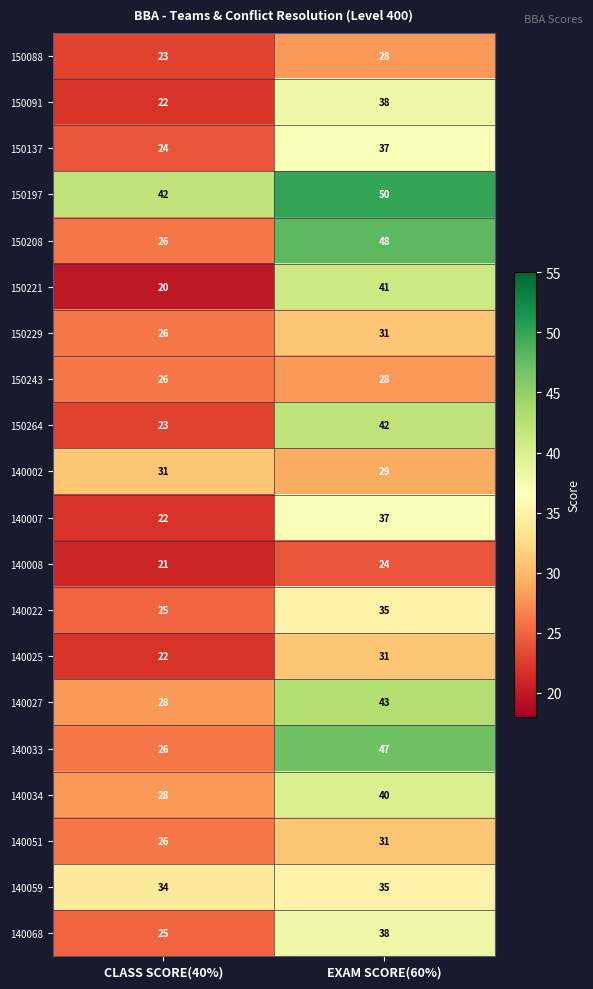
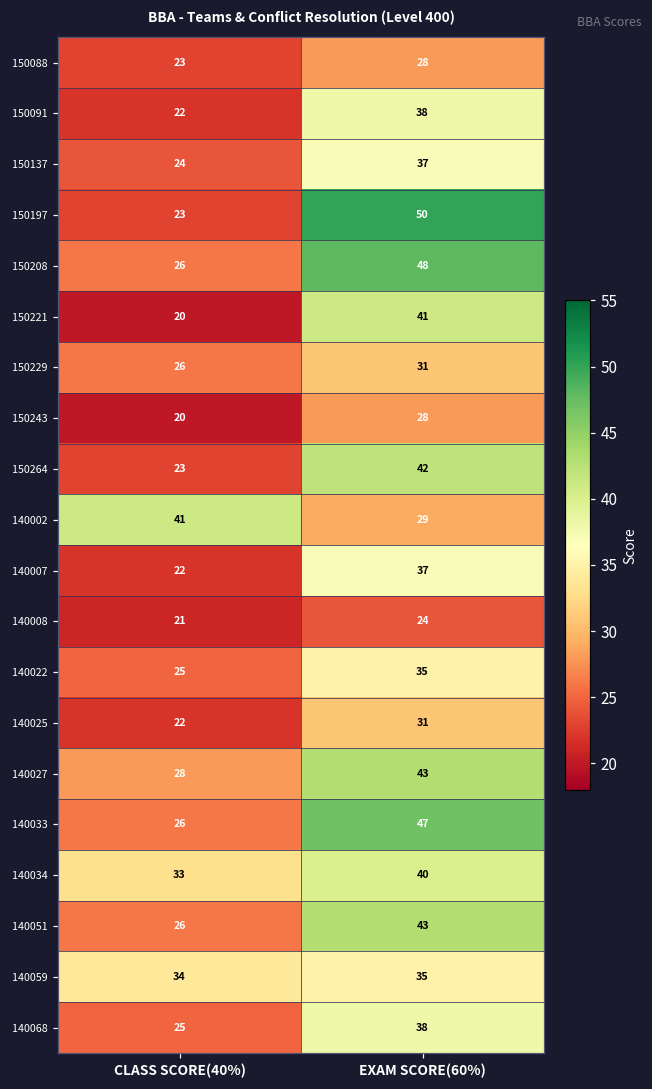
  {
    "150088": {
      "CLASS SCORE(40%)": 23,
      "EXAM SCORE(60%)": 28
    },
    "150091": {
      "CLASS SCORE(40%)": 22,
      "EXAM SCORE(60%)": 38
    },
    "150137": {
      "CLASS SCORE(40%)": 24,
      "EXAM SCORE(60%)": 37
    },
    "150197": {
-     "CLASS SCORE(40%)": 42,
+     "CLASS SCORE(40%)": 23,
      "EXAM SCORE(60%)": 50
    },
    "150208": {
      "CLASS SCORE(40%)": 26,
      "EXAM SCORE(60%)": 48
    },
    "150221": {
      "CLASS SCORE(40%)": 20,
      "EXAM SCORE(60%)": 41
    },
    "150229": {
      "CLASS SCORE(40%)": 26,
      "EXAM SCORE(60%)": 31
    },
    "150243": {
-     "CLASS SCORE(40%)": 26,
+     "CLASS SCORE(40%)": 20,
      "EXAM SCORE(60%)": 28
    },
    "150264": {
      "CLASS SCORE(40%)": 23,
      "EXAM SCORE(60%)": 42
    },
    "140002": {
-     "CLASS SCORE(40%)": 31,
+     "CLASS SCORE(40%)": 41,
      "EXAM SCORE(60%)": 29
    },
    "140007": {
      "CLASS SCORE(40%)": 22,
      "EXAM SCORE(60%)": 37
    },
    "140008": {
      "CLASS SCORE(40%)": 21,
      "EXAM SCORE(60%)": 24
    },
    "140022": {
      "CLASS SCORE(40%)": 25,
      "EXAM SCORE(60%)": 35
    },
    "140025": {
      "CLASS SCORE(40%)": 22,
      "EXAM SCORE(60%)": 31
    },
    "140027": {
      "CLASS SCORE(40%)": 28,
      "EXAM SCORE(60%)": 43
    },
    "140033": {
      "CLASS SCORE(40%)": 26,
      "EXAM SCORE(60%)": 47
    },
    "140034": {
-     "CLASS SCORE(40%)": 28,
+     "CLASS SCORE(40%)": 33,
      "EXAM SCORE(60%)": 40
    },
    "140051": {
      "CLASS SCORE(40%)": 26,
-     "EXAM SCORE(60%)": 31
+     "EXAM SCORE(60%)": 43
    },
    "140059": {
      "CLASS SCORE(40%)": 34,
      "EXAM SCORE(60%)": 35
    },
    "140068": {
      "CLASS SCORE(40%)": 25,
      "EXAM SCORE(60%)": 38
    }
  }
